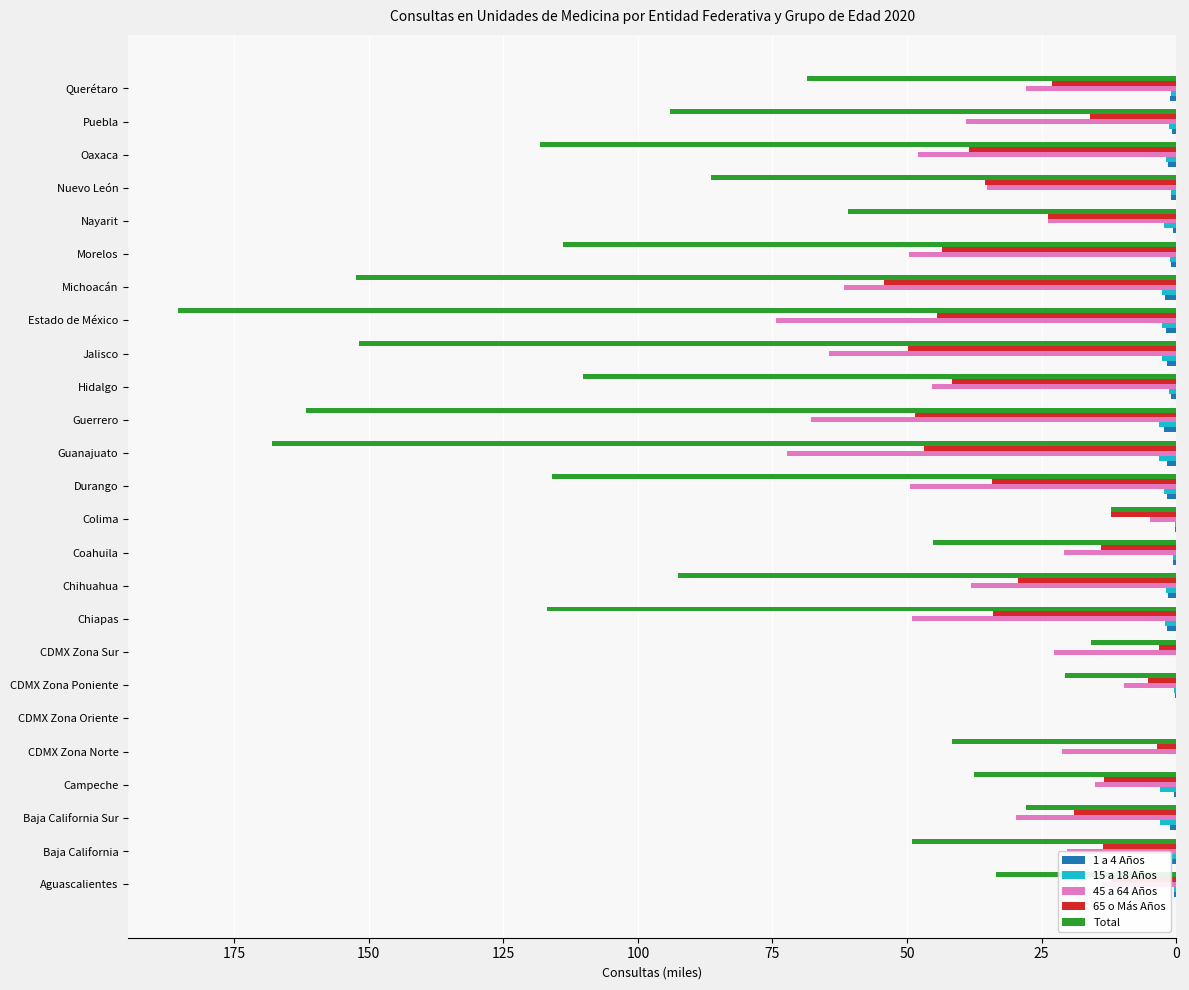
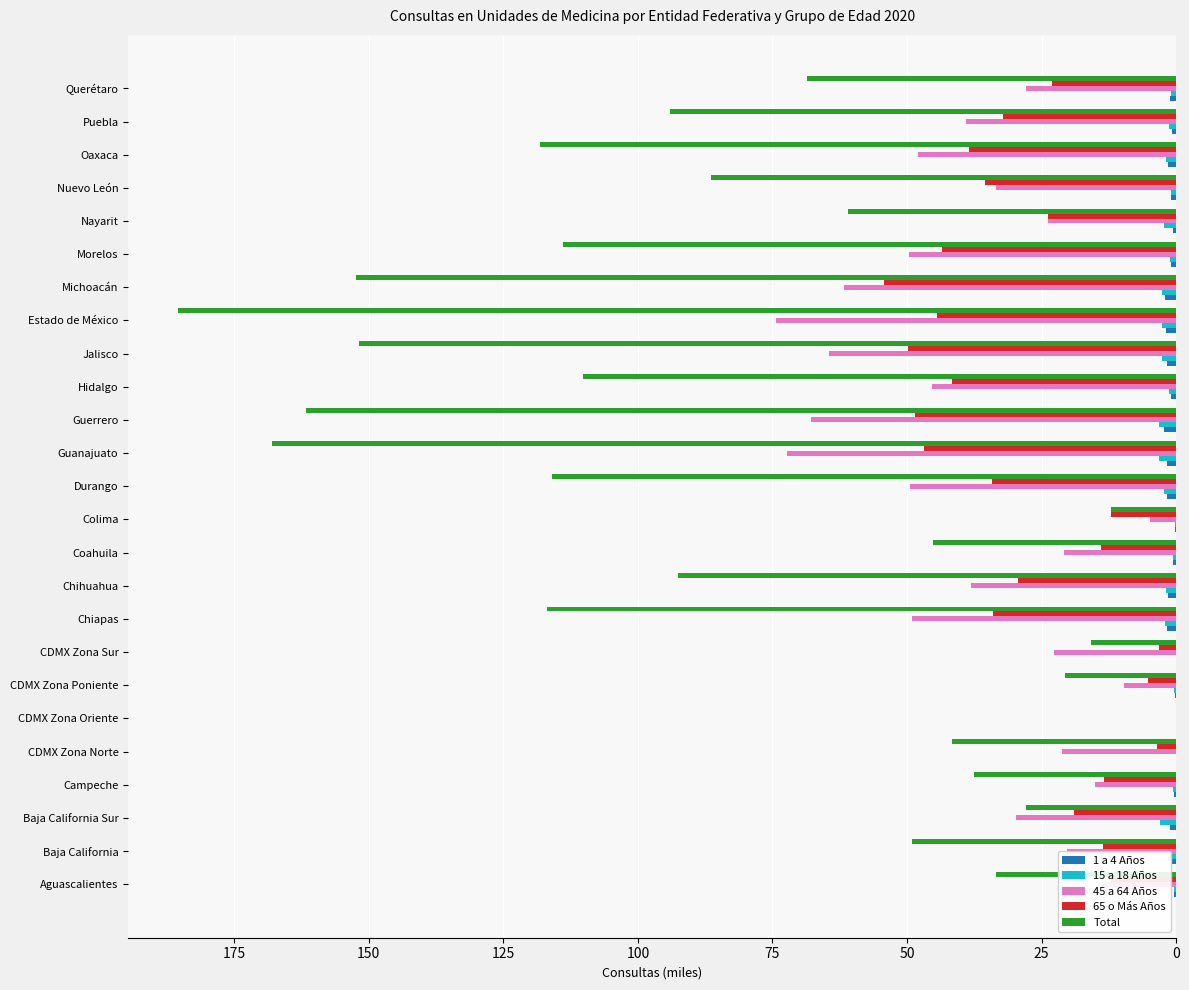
  {
    "1 a 4 Años": {
      "Querétaro": 1,
      "Puebla": 1,
      "Oaxaca": 2,
      "Nuevo León": 1,
      "Nayarit": 1,
      "Morelos": 1,
      "Michoacán": 2,
      "Estado de México": 2,
      "Jalisco": 2,
      "Hidalgo": 1,
      "Guerrero": 2,
      "Guanajuato": 2,
      "Durango": 2,
      "Coahuila": 1,
      "Chihuahua": 1,
      "Chiapas": 2,
      "CDMX Zona Oriente": 0,
      "Campeche": 0,
      "Baja California Sur": 1,
      "Baja California": 1
    },
    "15 a 18 Años": {
      "Querétaro": 1,
      "Puebla": 1,
      "Oaxaca": 2,
      "Nuevo León": 1,
      "Nayarit": 2,
      "Morelos": 1,
      "Michoacán": 3,
      "Estado de México": 3,
      "Jalisco": 3,
      "Hidalgo": 1,
      "Guerrero": 3,
      "Guanajuato": 3,
      "Durango": 2,
      "Coahuila": 1,
      "Chihuahua": 2,
      "Chiapas": 2,
      "CDMX Zona Oriente": 0,
-     "Campeche": 3,
+     "Campeche": 1,
      "Baja California Sur": 3
    },
    "45 a 64 Años": {
      "Querétaro": 28,
      "Puebla": 39,
      "Oaxaca": 48,
-     "Nuevo León": 35,
+     "Nuevo León": 33,
      "Nayarit": 24,
      "Morelos": 50,
      "Michoacán": 62,
      "Estado de México": 74,
      "Jalisco": 65,
      "Hidalgo": 45,
      "Guerrero": 68,
      "Guanajuato": 72,
      "Durango": 49,
      "Colima": 5,
      "Coahuila": 21,
      "Chihuahua": 38,
      "Chiapas": 49,
      "CDMX Zona Sur": 23,
      "CDMX Zona Poniente": 10,
      "CDMX Zona Oriente": 0,
      "CDMX Zona Norte": 21,
      "Campeche": 15,
      "Baja California Sur": 30
    },
    "65 o Más Años": {
      "Querétaro": 23,
-     "Puebla": 16,
+     "Puebla": 32,
      "Oaxaca": 38,
      "Nuevo León": 35,
      "Nayarit": 24,
      "Morelos": 43,
      "Michoacán": 54,
      "Estado de México": 45,
      "Jalisco": 50,
      "Hidalgo": 42,
      "Guerrero": 49,
      "Guanajuato": 47,
      "Durango": 34,
      "Colima": 12,
      "Coahuila": 14,
      "Chihuahua": 29,
      "Chiapas": 34,
      "CDMX Zona Sur": 3,
      "CDMX Zona Poniente": 5,
      "CDMX Zona Oriente": 0,
      "CDMX Zona Norte": 4,
      "Campeche": 13,
      "Baja California Sur": 19,
      "Baja California": 14
    },
    "Total": {
      "Querétaro": 69,
      "Puebla": 94,
      "Oaxaca": 118,
      "Nuevo León": 86,
      "Nayarit": 61,
      "Morelos": 114,
      "Michoacán": 152,
      "Estado de México": 185,
      "Jalisco": 152,
      "Hidalgo": 110,
      "Guerrero": 162,
      "Guanajuato": 168,
      "Durango": 116,
      "Colima": 12,
      "Coahuila": 45,
      "Chihuahua": 93,
      "Chiapas": 117,
      "CDMX Zona Sur": 16,
      "CDMX Zona Poniente": 21,
      "CDMX Zona Oriente": 0,
      "CDMX Zona Norte": 42,
      "Campeche": 38,
      "Baja California Sur": 28,
      "Baja California": 49,
      "Aguascalientes": 33
    }
  }
